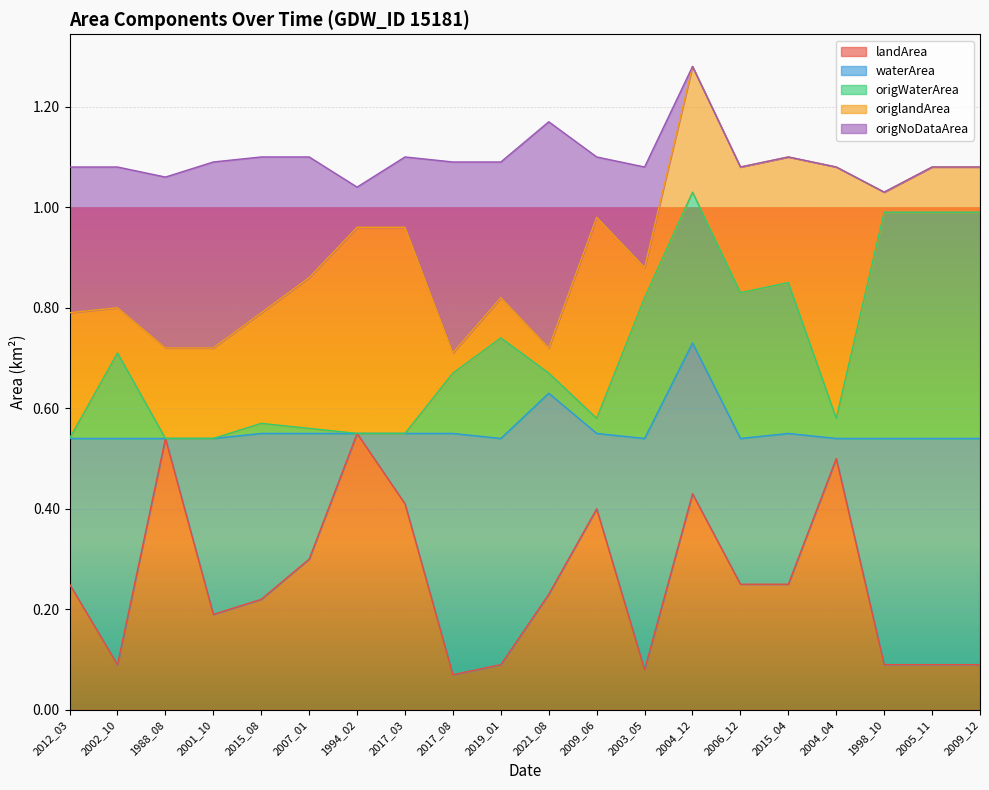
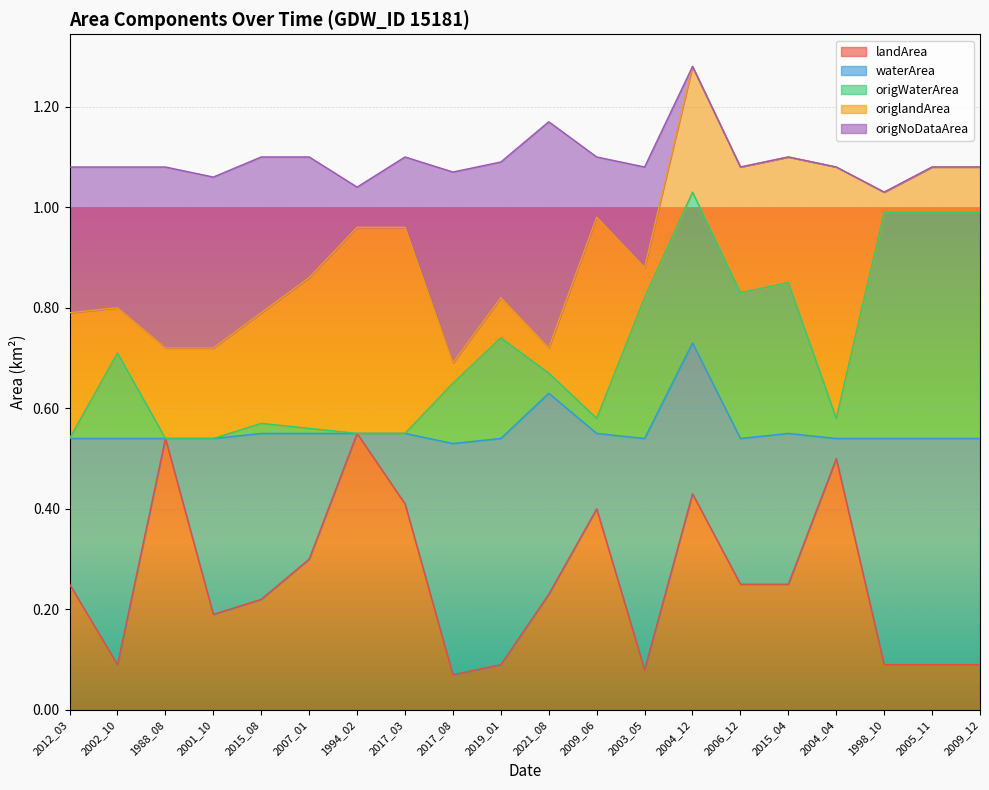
  {
    "landArea": {
      "2012_03": 0.25,
      "2002_10": 0.09,
      "2001_10": 0.19,
      "2015_08": 0.22,
      "2007_01": 0.30,
      "2017_03": 0.41,
      "2017_08": 0.07,
      "2019_01": 0.09,
      "2021_08": 0.23,
      "2009_06": 0.40,
      "2003_05": 0.08,
      "2004_12": 0.43,
      "2006_12": 0.25,
      "2015_04": 0.25,
      "2004_04": 0.50,
      "1998_10": 0.09,
      "2005_11": 0.09,
      "2009_12": 0.09
    },
    "waterArea": {
      "2002_10": 0.45,
      "2015_08": 0.33,
      "2007_01": 0.25,
-     "2017_08": 0.48,
+     "2017_08": 0.46,
      "2019_01": 0.45,
      "2021_08": 0.40,
      "2009_06": 0.15,
      "2003_05": 0.46,
      "2004_12": 0.30,
      "2006_12": 0.29,
      "2015_04": 0.30,
      "2004_04": 0.04,
      "1998_10": 0.45,
      "2005_11": 0.45,
      "2009_12": 0.45
    },
    "origWaterArea": {
      "2002_10": 0.17,
      "2015_08": 0.02,
      "2007_01": 0.01,
      "2017_08": 0.12,
      "2019_01": 0.20,
      "2021_08": 0.04,
      "2009_06": 0.03,
      "2003_05": 0.28,
      "2004_12": 0.30,
      "2006_12": 0.29,
      "2015_04": 0.30,
      "2004_04": 0.04,
      "1998_10": 0.45,
      "2005_11": 0.45,
      "2009_12": 0.45
    },
    "origlandArea": {
      "2012_03": 0.25,
      "2002_10": 0.09,
      "1988_08": 0.18,
      "2001_10": 0.18,
      "2015_08": 0.22,
      "2007_01": 0.30,
      "1994_02": 0.41,
      "2017_03": 0.41,
      "2017_08": 0.04,
      "2019_01": 0.08,
      "2021_08": 0.05,
      "2009_06": 0.40,
      "2003_05": 0.06
    },
    "origNoDataArea": {
      "2012_03": 0.29,
      "2002_10": 0.28,
-     "1988_08": 0.34,
-     "2001_10": 0.37,
+     "1988_08": 0.36,
+     "2001_10": 0.34,
      "2015_08": 0.31,
      "2007_01": 0.24,
      "1994_02": 0.08,
      "2017_03": 0.14,
      "2017_08": 0.38,
      "2019_01": 0.27,
      "2021_08": 0.45,
      "2009_06": 0.12,
      "2003_05": 0.20
    }
  }
